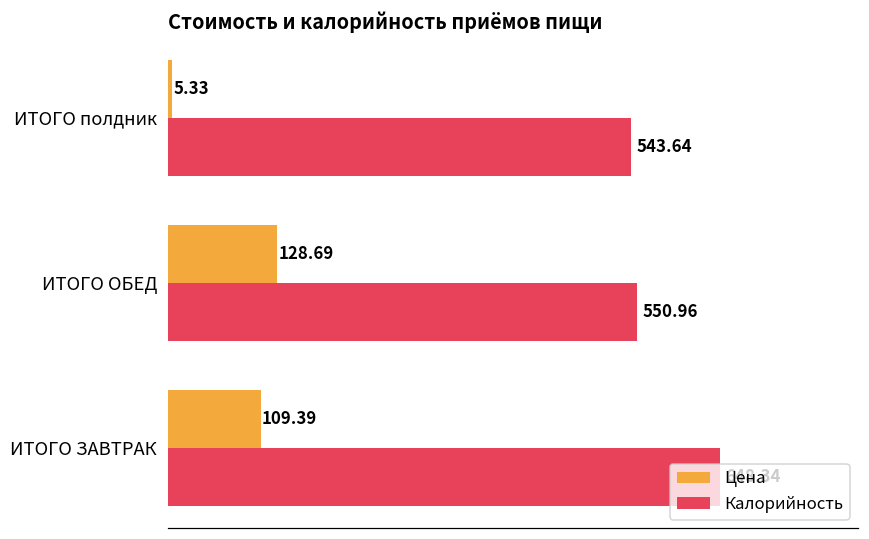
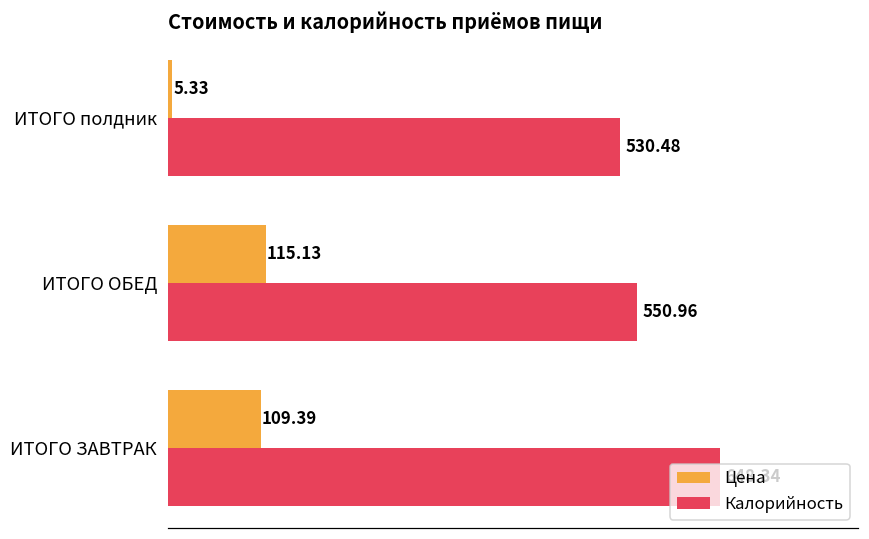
  {
    "Цена": {
      "ИТОГО полдник": 5.33,
-     "ИТОГО ОБЕД": 128.69,
+     "ИТОГО ОБЕД": 115.13,
      "ИТОГО ЗАВТРАК": 109.39
    },
    "Калорийность": {
-     "ИТОГО полдник": 543.64,
+     "ИТОГО полдник": 530.48,
      "ИТОГО ОБЕД": 550.96
    }
  }
